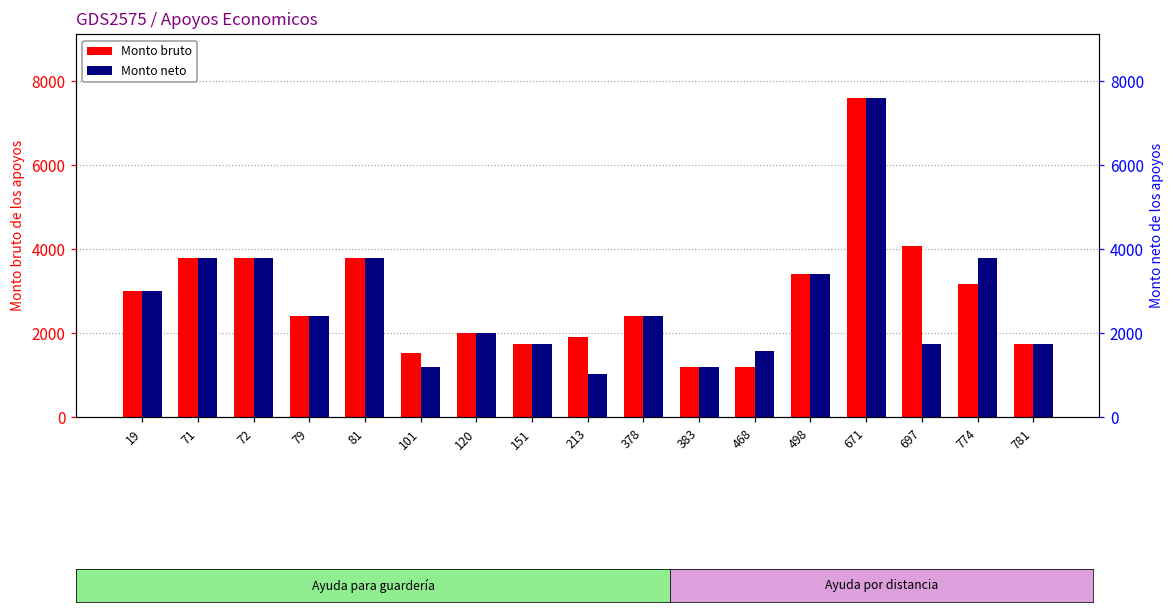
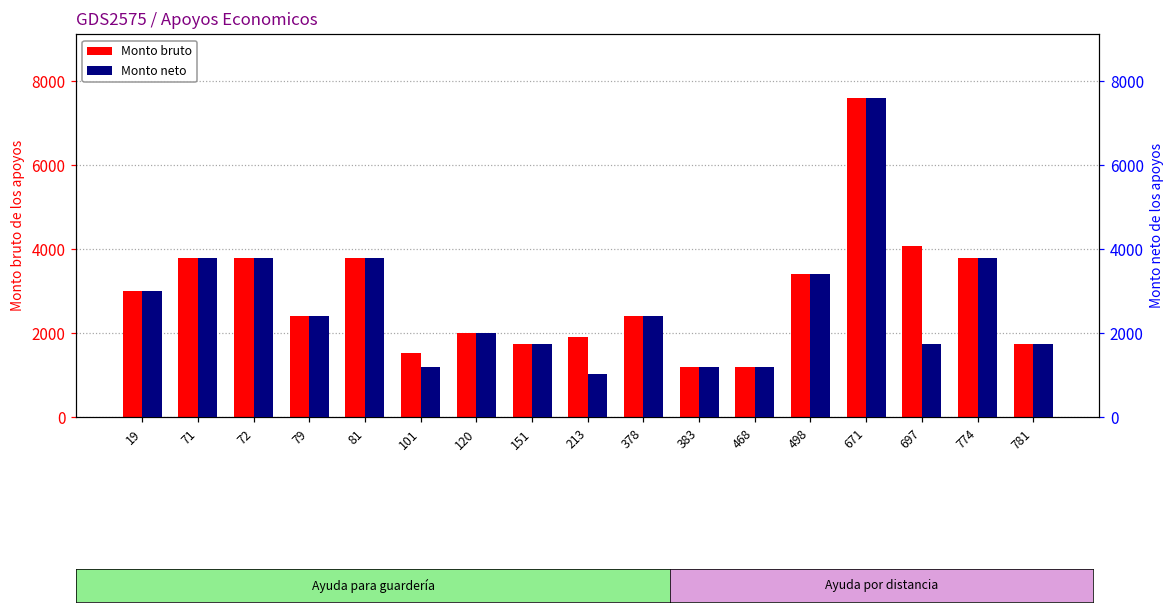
  {
    "Monto bruto": {
      "19": 3000,
      "71": 3800,
      "72": 3800,
      "79": 2400,
      "81": 3800,
      "101": 1500,
      "120": 2000,
      "151": 1700,
      "213": 1900,
      "378": 2400,
      "383": 1200,
      "468": 1200,
      "498": 3400,
      "671": 7600,
      "697": 4100,
-     "774": 3200,
+     "774": 3800,
      "781": 1700
    },
    "Monto neto": {
      "19": 3000,
      "71": 3800,
      "72": 3800,
      "79": 2400,
      "81": 3800,
      "101": 1200,
      "120": 2000,
      "151": 1700,
      "213": 1000,
      "378": 2400,
      "383": 1200,
-     "468": 1600,
+     "468": 1200,
      "498": 3400,
      "671": 7600,
      "697": 1700,
      "774": 3800,
      "781": 1700
    }
  }
